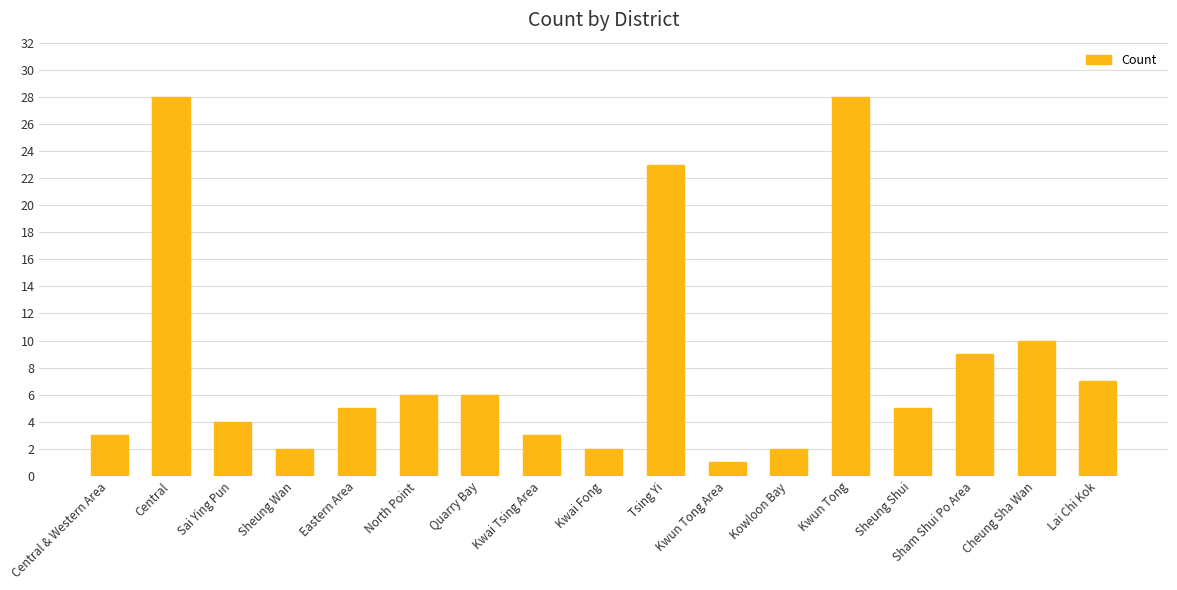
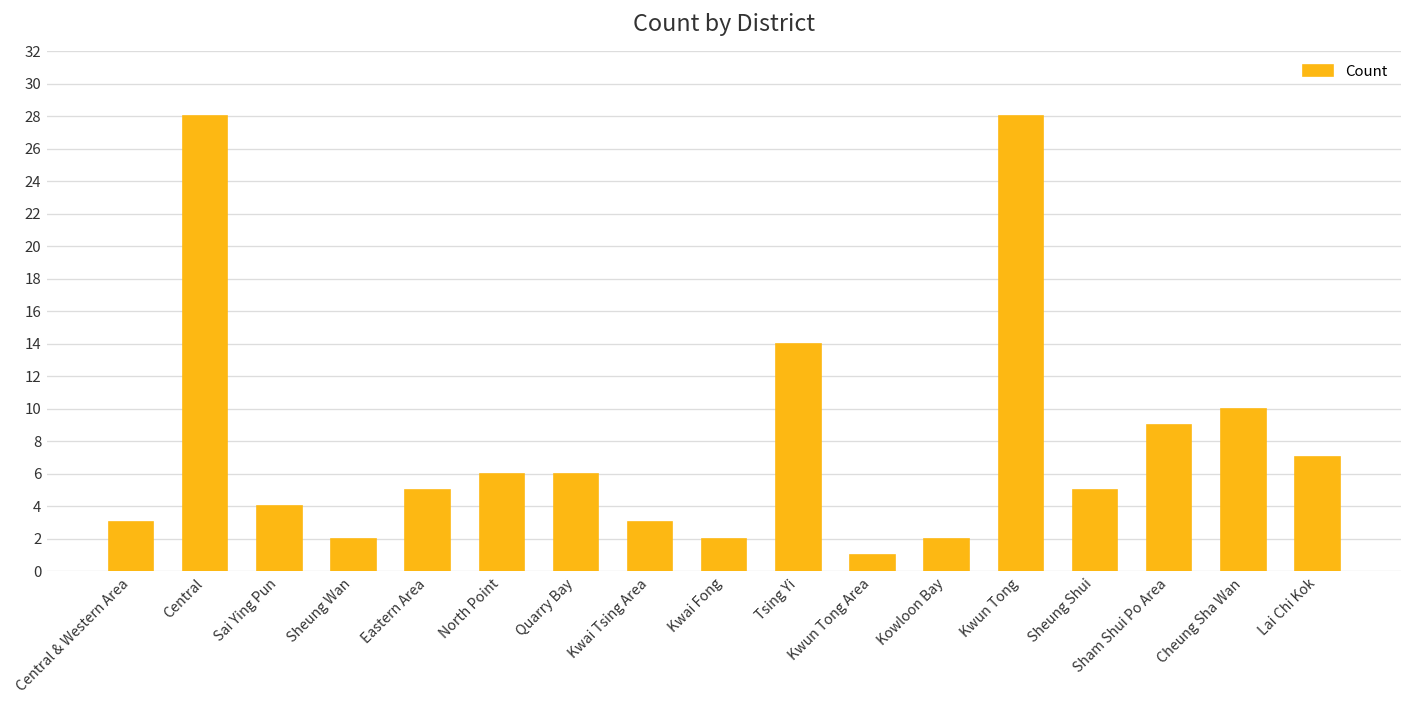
  {
    "Central & Western Area": 3,
    "Central": 28,
    "Sai Ying Pun": 4,
    "Sheung Wan": 2,
    "Eastern Area": 5,
    "North Point": 6,
    "Quarry Bay": 6,
    "Kwai Tsing Area": 3,
    "Kwai Fong": 2,
-   "Tsing Yi": 23,
+   "Tsing Yi": 14,
    "Kwun Tong Area": 1,
    "Kowloon Bay": 2,
    "Kwun Tong": 28,
    "Sheung Shui": 5,
    "Sham Shui Po Area": 9,
    "Cheung Sha Wan": 10,
    "Lai Chi Kok": 7
  }
